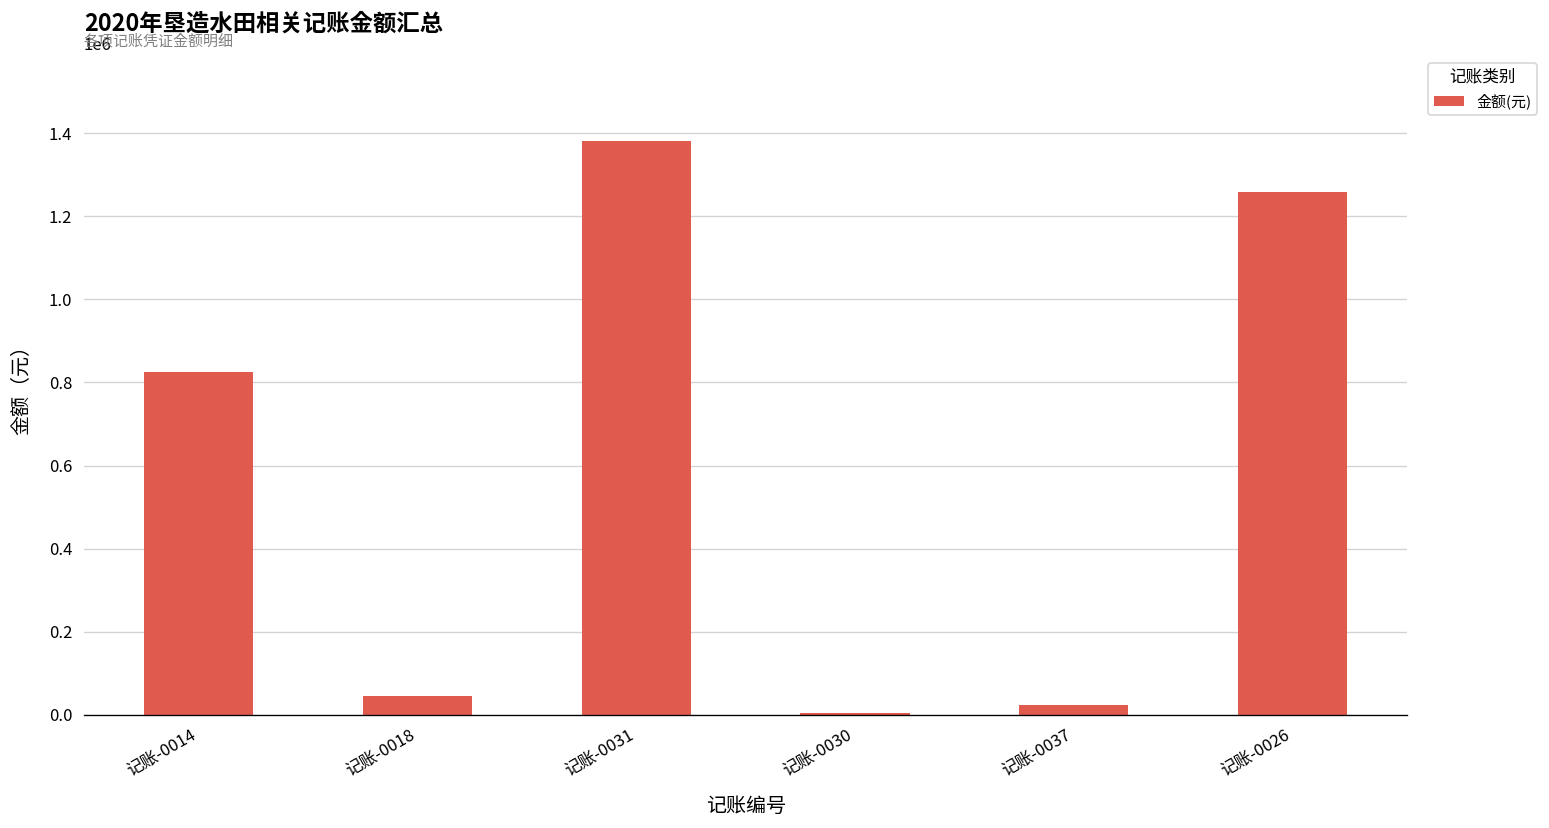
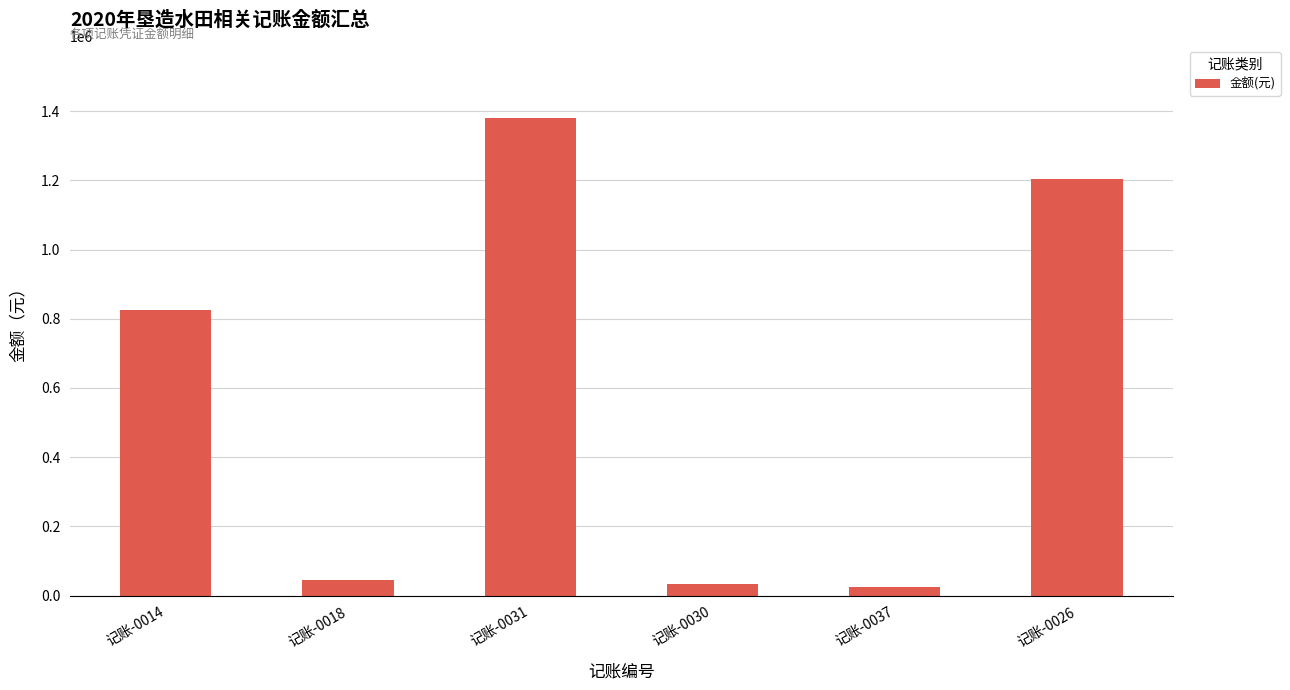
  {
    "记账-0014": 830000,
    "记账-0018": 50000,
    "记账-0031": 1380000,
-   "记账-0030": 0,
+   "记账-0030": 30000,
    "记账-0037": 20000,
-   "记账-0026": 1260000
+   "记账-0026": 1210000
  }
